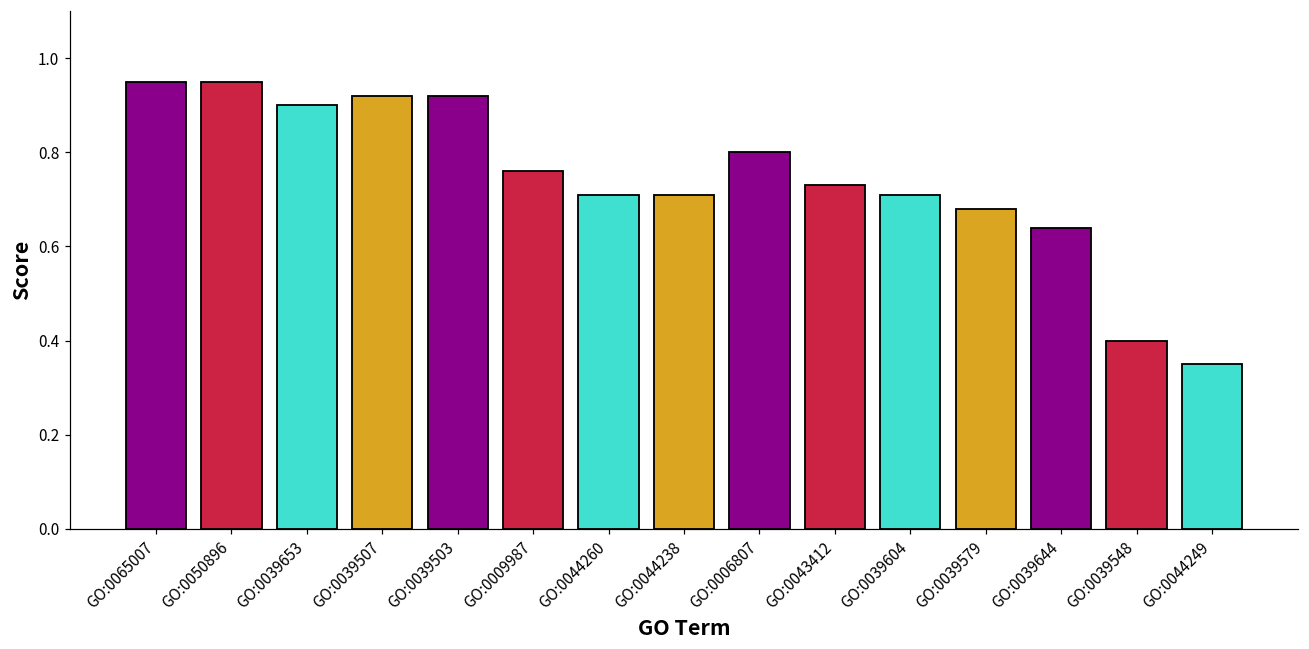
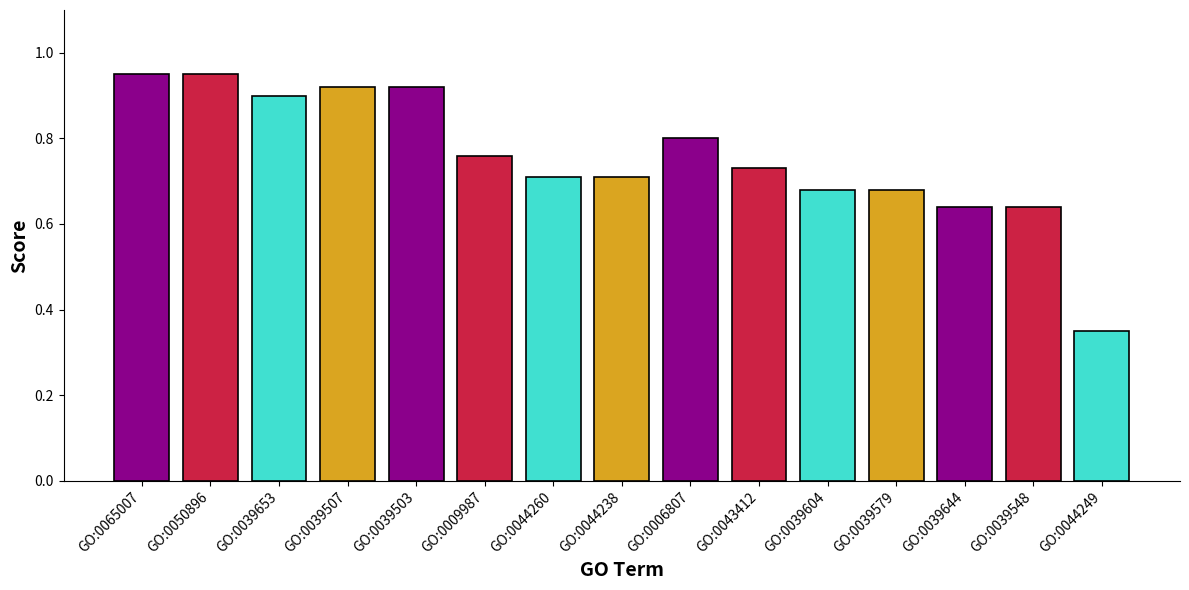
  {
    "GO:0065007": 0.95,
    "GO:0050896": 0.95,
    "GO:0039653": 0.90,
    "GO:0039507": 0.92,
    "GO:0039503": 0.92,
    "GO:0009987": 0.76,
    "GO:0044260": 0.71,
    "GO:0044238": 0.71,
    "GO:0006807": 0.80,
    "GO:0043412": 0.73,
-   "GO:0039604": 0.71,
+   "GO:0039604": 0.68,
    "GO:0039579": 0.68,
    "GO:0039644": 0.64,
-   "GO:0039548": 0.40,
+   "GO:0039548": 0.64,
    "GO:0044249": 0.35
  }
